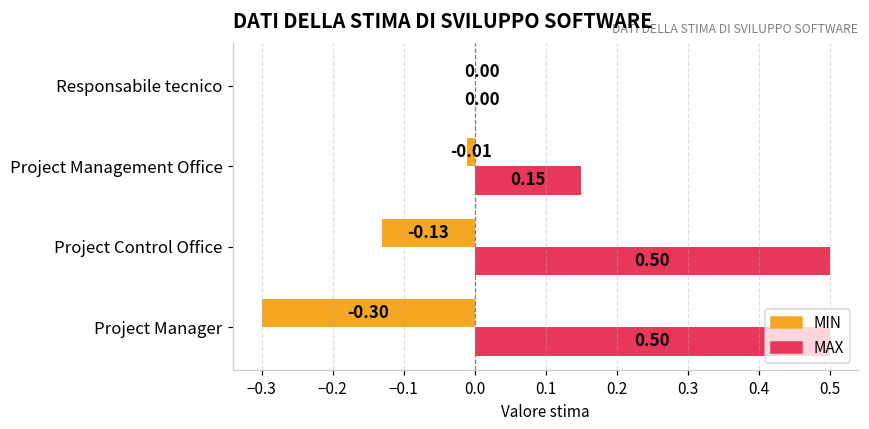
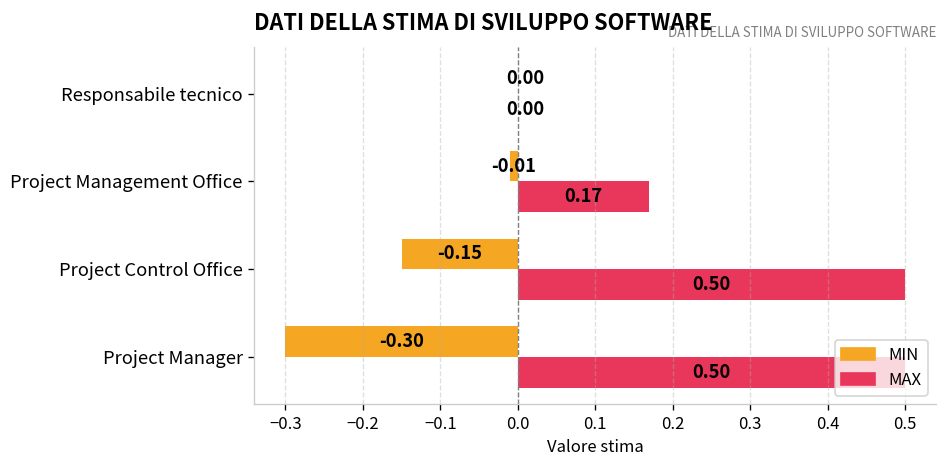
  {
    "MAX": {
      "Responsabile tecnico": 0.00,
-     "Project Management Office": 0.15,
+     "Project Management Office": 0.17,
      "Project Control Office": 0.50
    },
    "MIN": {
      "Responsabile tecnico": 0.00,
      "Project Management Office": -0.01,
-     "Project Control Office": -0.13,
+     "Project Control Office": -0.15,
      "Project Manager": -0.30
    }
  }
